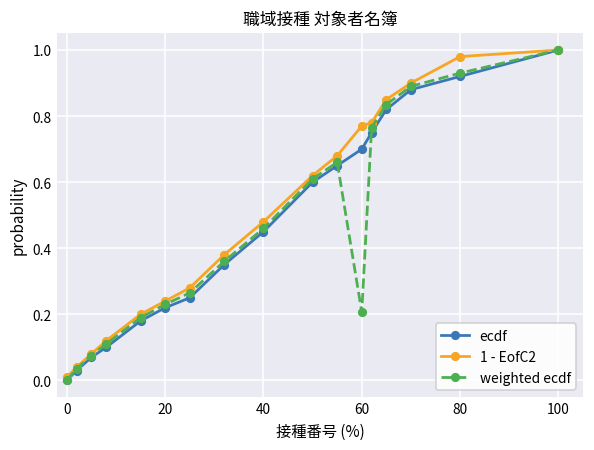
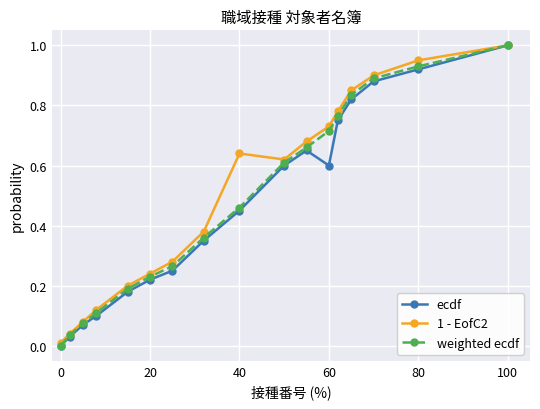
  {
    "ecdf": {
      "20": 0.22,
      "40": 0.45,
-     "60": 0.7,
+     "60": 0.6,
      "80": 0.92
    },
    "1 - EofC2": {
      "0": 0.01,
      "20": 0.24,
-     "40": 0.48,
-     "60": 0.77,
-     "80": 0.98
+     "40": 0.64,
+     "60": 0.73,
+     "80": 0.95
    },
    "weighted ecdf": {
      "20": 0.23,
      "40": 0.46,
-     "60": 0.21,
+     "60": 0.72,
      "80": 0.93
    }
  }
